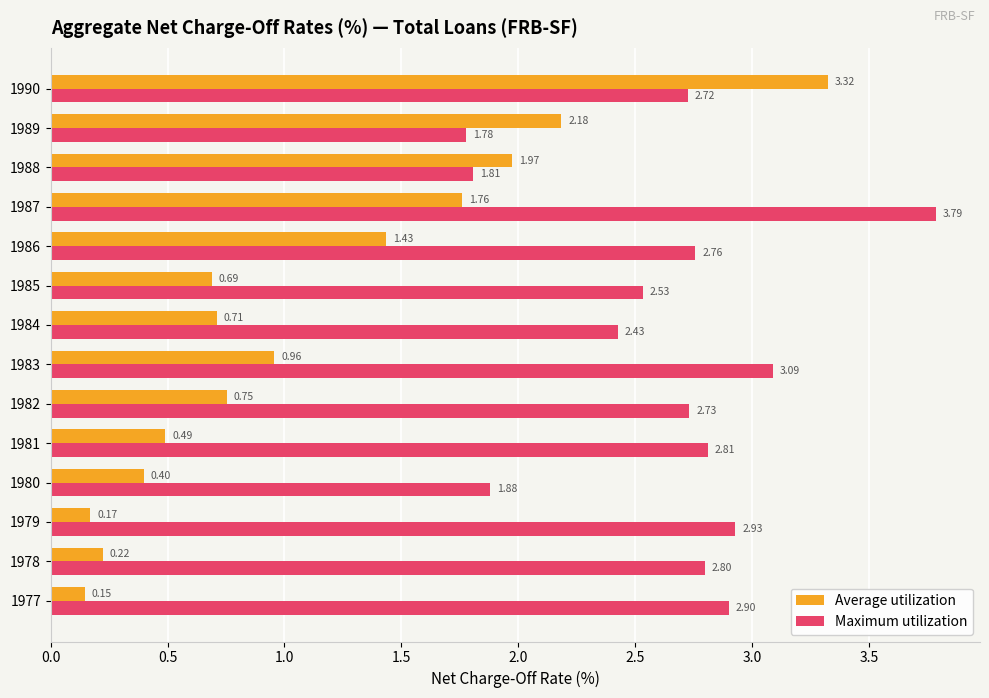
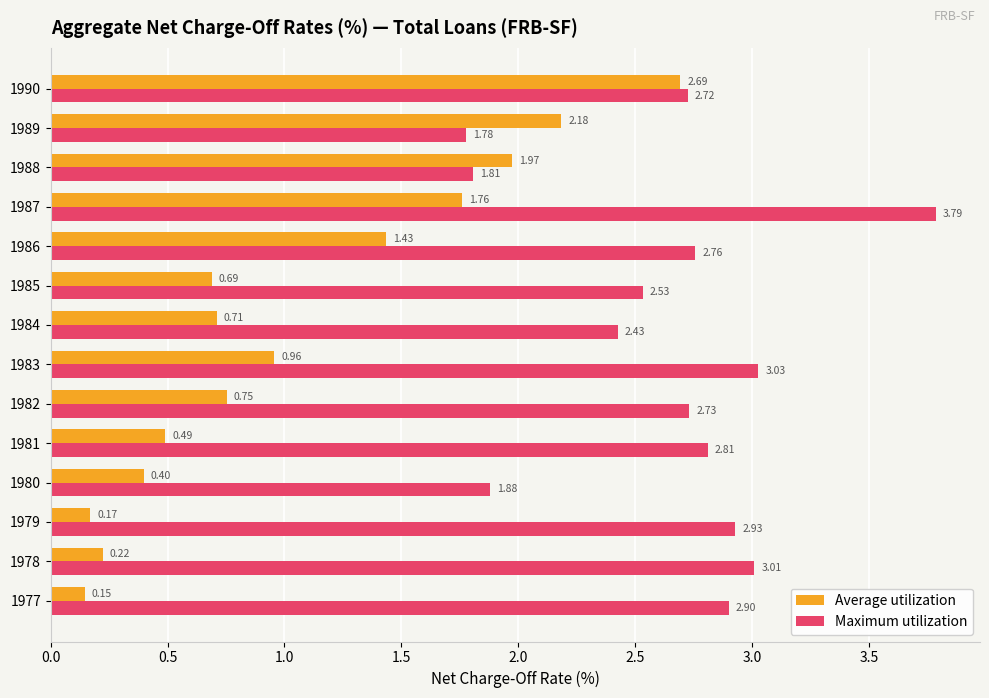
  {
    "Average utilization": {
-     "1990": 3.32,
+     "1990": 2.69,
      "1989": 2.18,
      "1988": 1.97,
      "1987": 1.76,
      "1986": 1.43,
      "1985": 0.69,
      "1984": 0.71,
      "1983": 0.96,
      "1982": 0.75,
      "1981": 0.49,
      "1980": 0.40,
      "1979": 0.17,
      "1978": 0.22,
      "1977": 0.15
    },
    "Maximum utilization": {
      "1990": 2.72,
      "1989": 1.78,
      "1988": 1.81,
      "1987": 3.79,
      "1986": 2.76,
      "1985": 2.53,
      "1984": 2.43,
-     "1983": 3.09,
+     "1983": 3.03,
      "1982": 2.73,
      "1981": 2.81,
      "1980": 1.88,
      "1979": 2.93,
-     "1978": 2.80,
+     "1978": 3.01,
      "1977": 2.90
    }
  }
